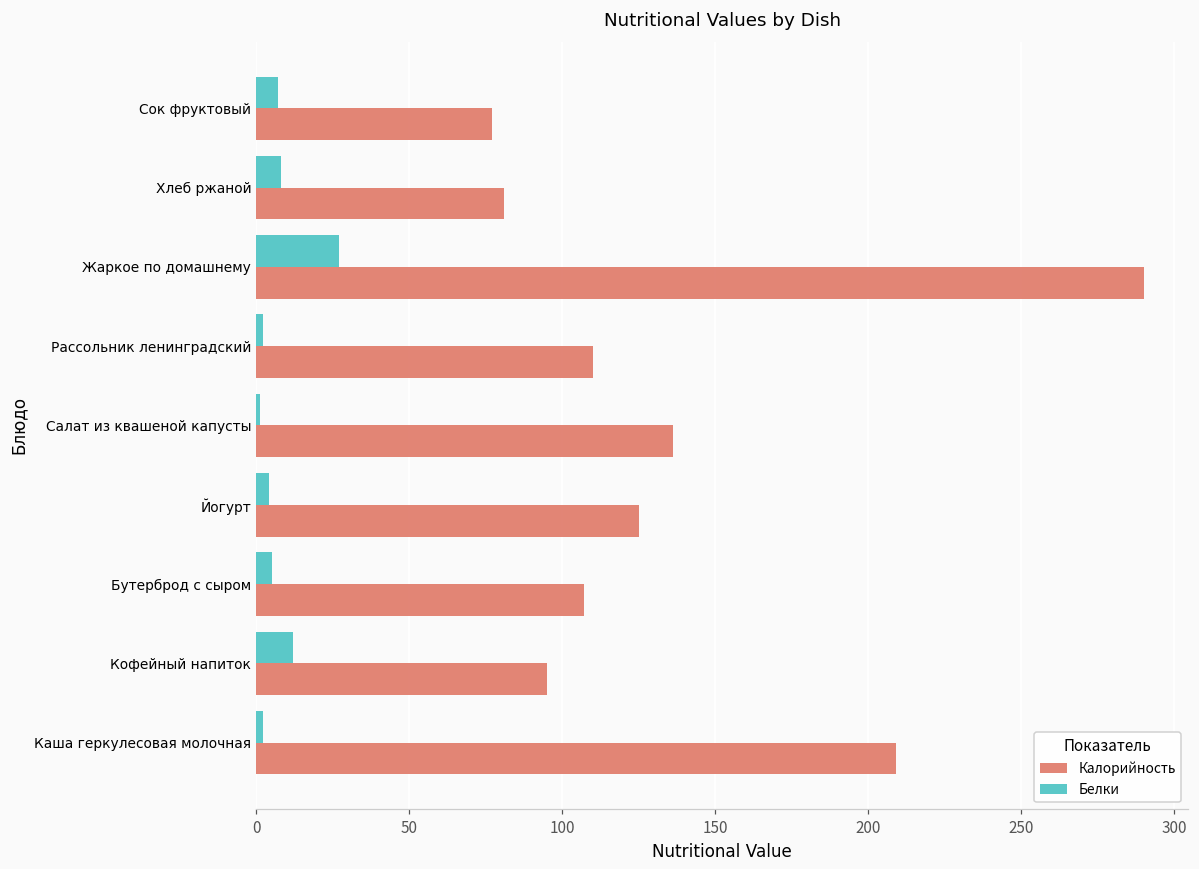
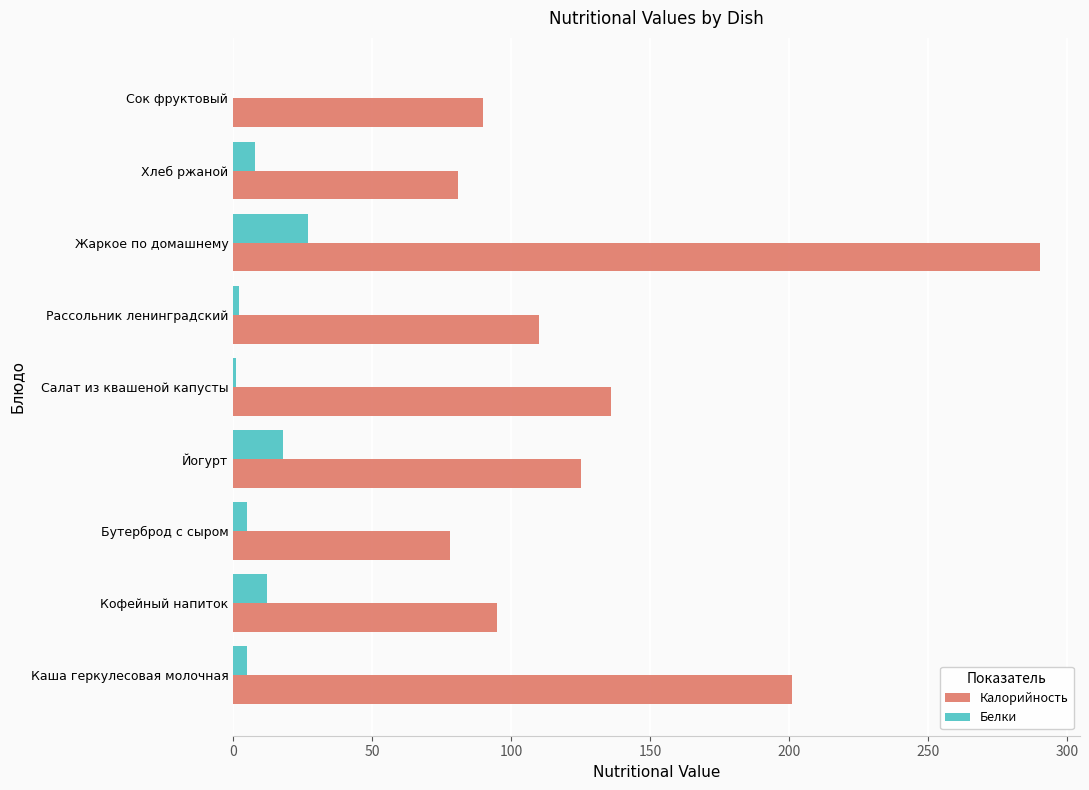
  {
    "Калорийность": {
-     "Сок фруктовый": 77,
+     "Сок фруктовый": 90,
      "Хлеб ржаной": 81,
      "Жаркое по домашнему": 290,
      "Рассольник ленинградский": 110,
      "Салат из квашеной капусты": 136,
      "Йогурт": 125,
-     "Бутерброд с сыром": 107,
+     "Бутерброд с сыром": 78,
      "Кофейный напиток": 95,
-     "Каша геркулесовая молочная": 209
+     "Каша геркулесовая молочная": 201
    },
    "Белки": {
-     "Сок фруктовый": 7,
+     "Сок фруктовый": 0,
      "Хлеб ржаной": 8,
      "Жаркое по домашнему": 27,
      "Рассольник ленинградский": 2,
      "Салат из квашеной капусты": 1,
-     "Йогурт": 4,
+     "Йогурт": 18,
      "Бутерброд с сыром": 5,
      "Кофейный напиток": 12,
-     "Каша геркулесовая молочная": 2
+     "Каша геркулесовая молочная": 5
    }
  }
